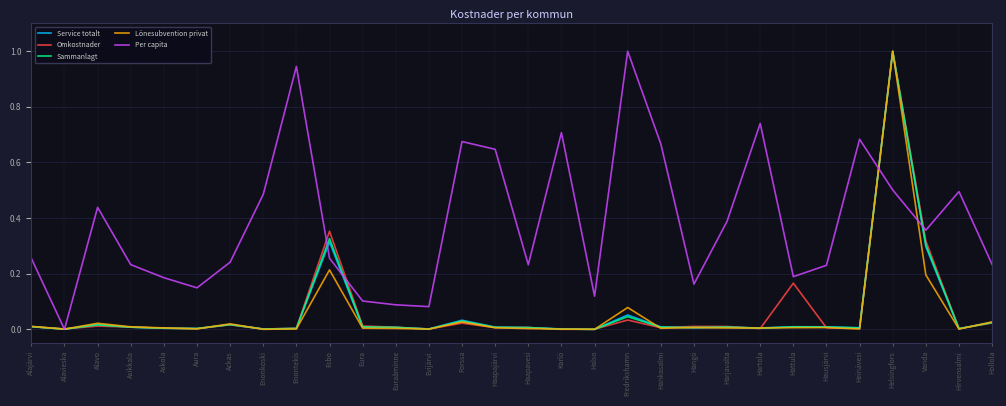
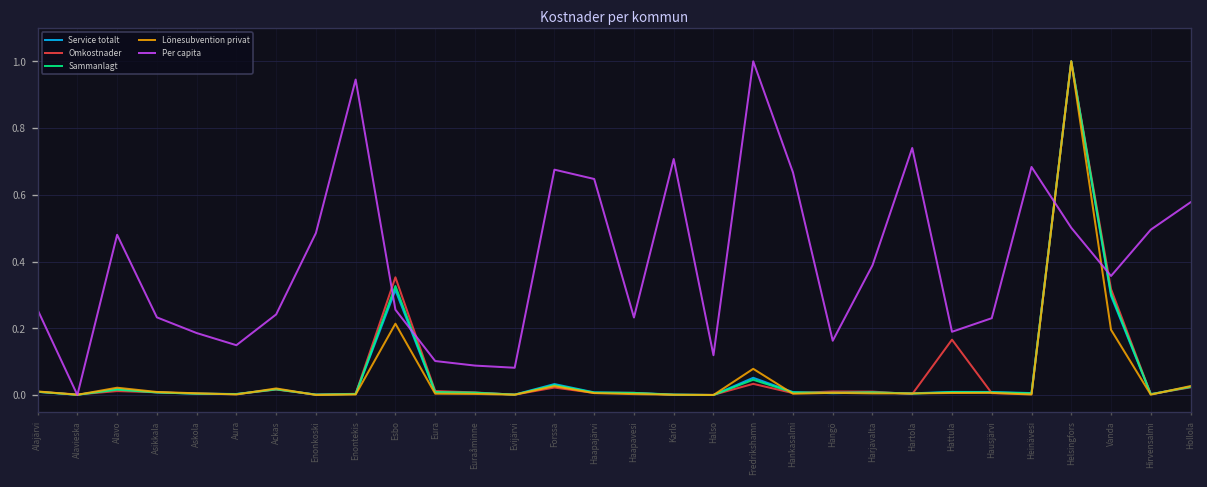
  {
    "Service totalt": {
      "Esbo": 0.31
    },
    "Omkostnader": {
      "Esbo": 0.35,
      "Fredrikshamn": 0.03,
      "Hattula": 0.17,
      "Vanda": 0.32
    },
    "Sammanlagt": {
      "Esbo": 0.33
    },
    "Lönesubvention privat": {
      "Esbo": 0.21,
      "Fredrikshamn": 0.08,
      "Vanda": 0.20
    },
    "Per capita": {
      "Alajärvi": 0.26,
-     "Alavo": 0.44,
+     "Alavo": 0.48,
      "Asikkala": 0.23,
      "Askola": 0.19,
      "Aura": 0.15,
      "Ackas": 0.24,
      "Enonkoski": 0.49,
      "Enontekis": 0.95,
      "Esbo": 0.26,
      "Eura": 0.10,
      "Euraåminne": 0.09,
      "Evijärvi": 0.08,
      "Forssa": 0.68,
      "Haapajärvi": 0.65,
      "Haapavesi": 0.23,
      "Karlö": 0.71,
      "Halso": 0.12,
      "Fredrikshamn": 1.00,
      "Hankasalmi": 0.67,
      "Hangö": 0.16,
      "Harjavalta": 0.39,
      "Hartola": 0.74,
      "Hattula": 0.19,
      "Hausjärvi": 0.23,
      "Heinävesi": 0.68,
      "Helsingfors": 0.50,
      "Vanda": 0.36,
      "Hirvensalmi": 0.50,
-     "Hollola": 0.23
+     "Hollola": 0.58
    }
  }
